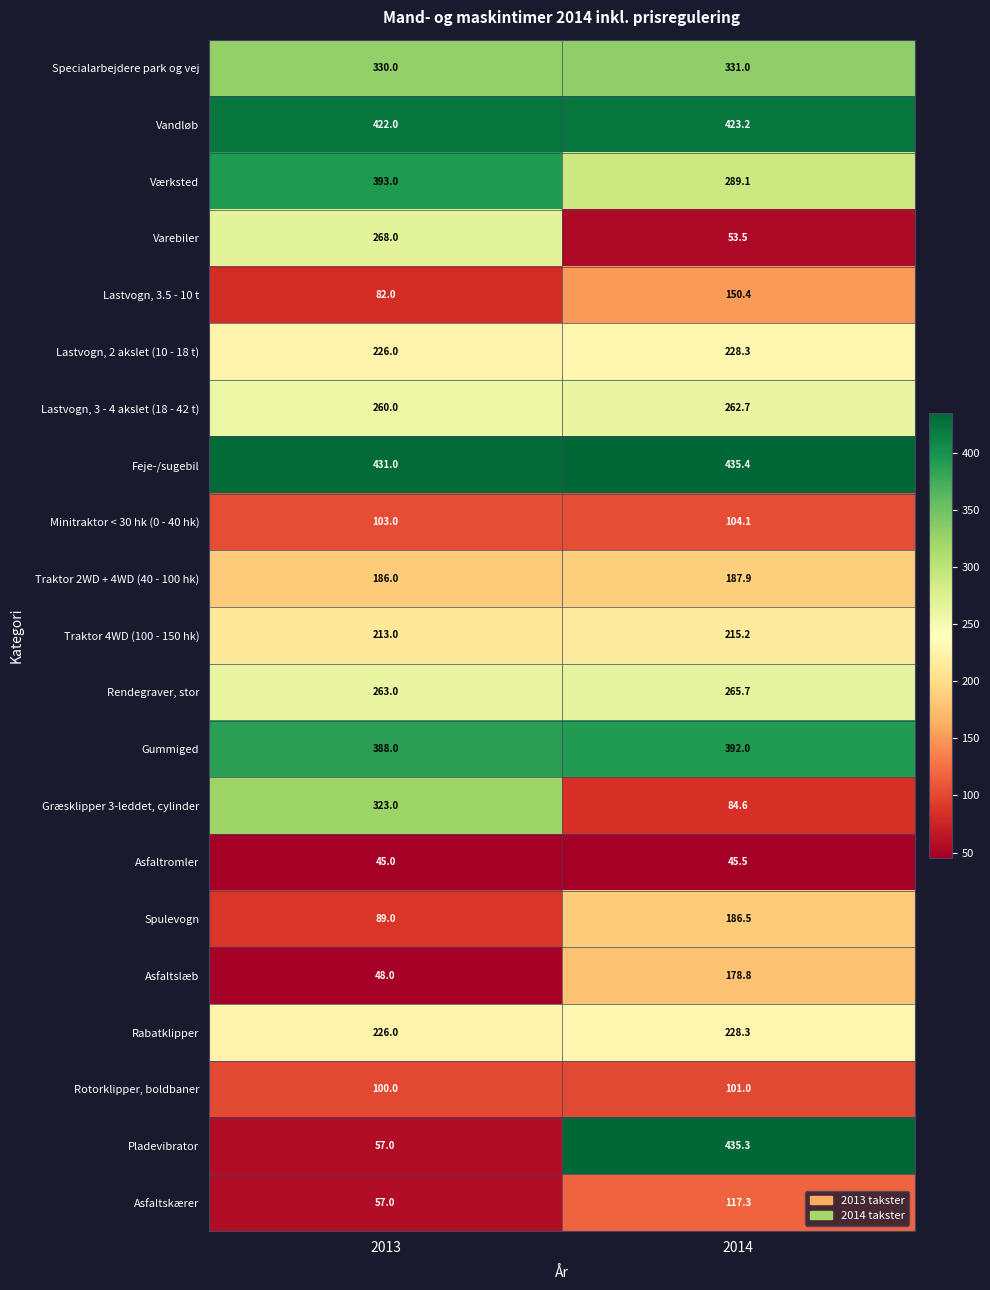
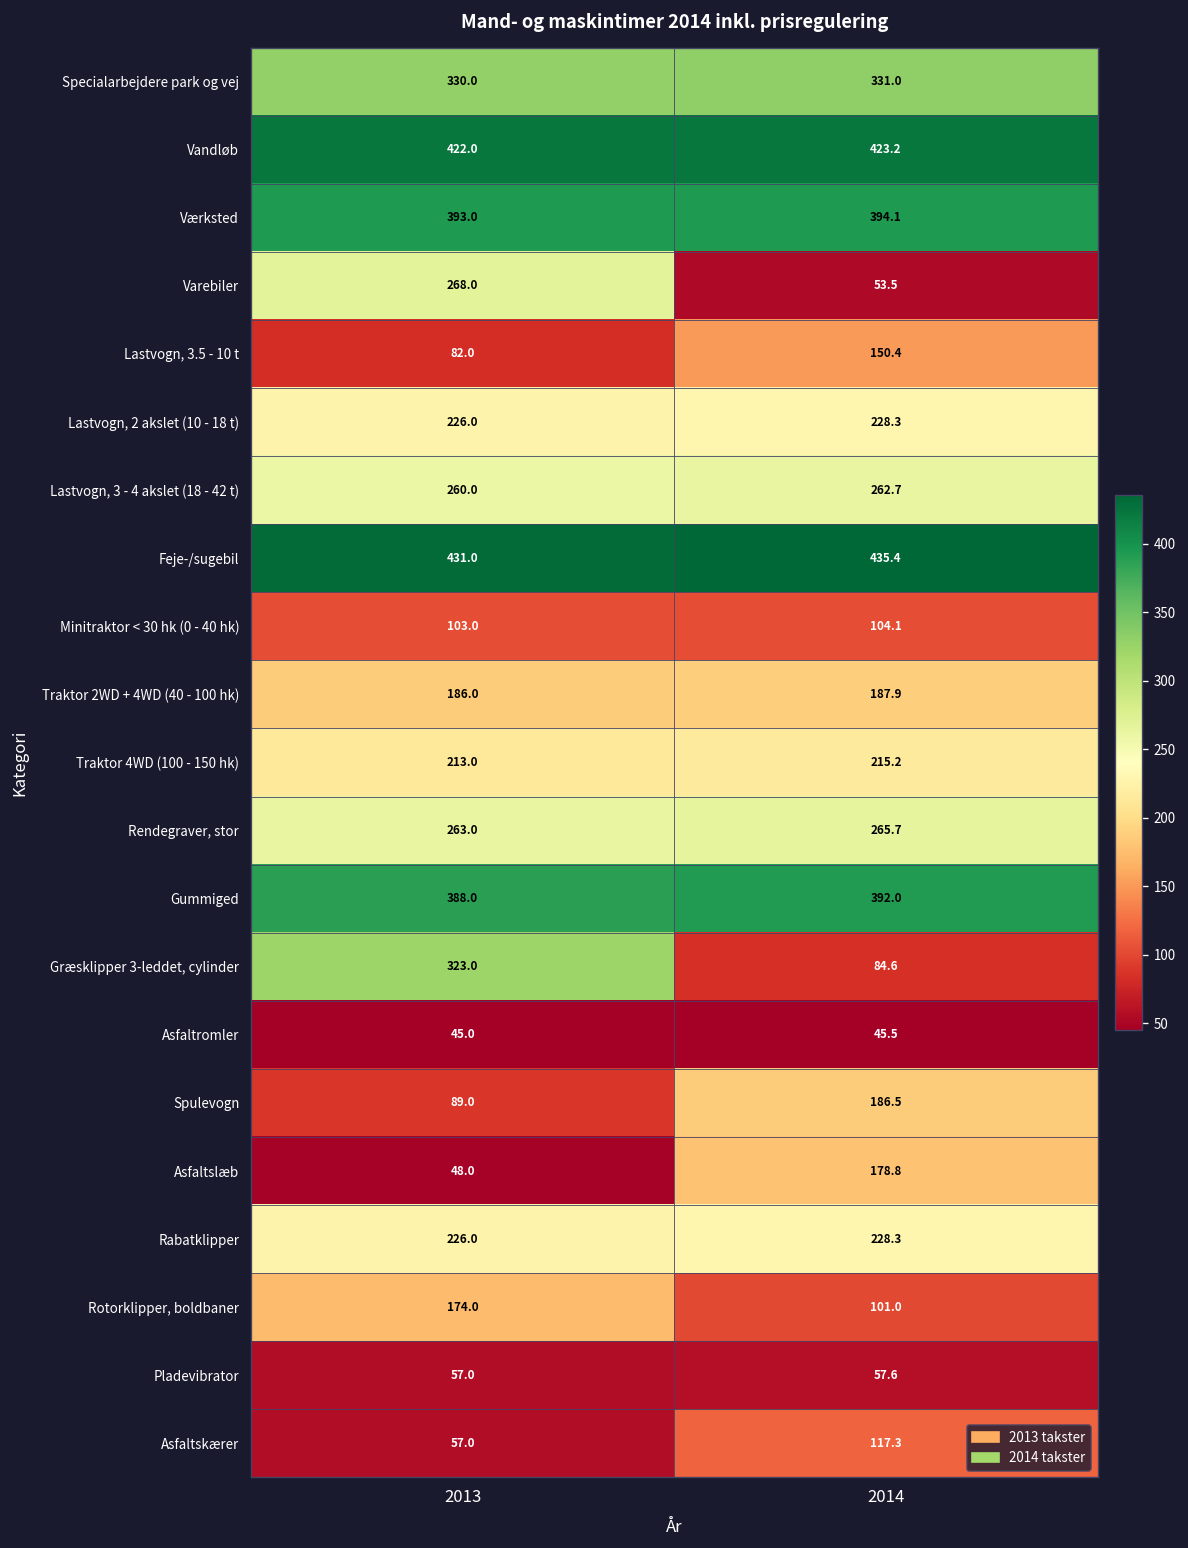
  {
    "Specialarbejdere park og vej": {
      "2013": 330.0,
      "2014": 331.0
    },
    "Vandløb": {
      "2013": 422.0,
      "2014": 423.2
    },
    "Værksted": {
      "2013": 393.0,
-     "2014": 289.1
+     "2014": 394.1
    },
    "Varebiler": {
      "2013": 268.0,
      "2014": 53.5
    },
    "Lastvogn, 3.5 - 10 t": {
      "2013": 82.0,
      "2014": 150.4
    },
    "Lastvogn, 2 akslet (10 - 18 t)": {
      "2013": 226.0,
      "2014": 228.3
    },
    "Lastvogn, 3 - 4 akslet (18 - 42 t)": {
      "2013": 260.0,
      "2014": 262.7
    },
    "Feje-/sugebil": {
      "2013": 431.0,
      "2014": 435.4
    },
    "Minitraktor < 30 hk (0 - 40 hk)": {
      "2013": 103.0,
      "2014": 104.1
    },
    "Traktor 2WD + 4WD (40 - 100 hk)": {
      "2013": 186.0,
      "2014": 187.9
    },
    "Traktor 4WD (100 - 150 hk)": {
      "2013": 213.0,
      "2014": 215.2
    },
    "Rendegraver, stor": {
      "2013": 263.0,
      "2014": 265.7
    },
    "Gummiged": {
      "2013": 388.0,
      "2014": 392.0
    },
    "Græsklipper 3-leddet, cylinder": {
      "2013": 323.0,
      "2014": 84.6
    },
    "Asfaltromler": {
      "2013": 45.0,
      "2014": 45.5
    },
    "Spulevogn": {
      "2013": 89.0,
      "2014": 186.5
    },
    "Asfaltslæb": {
      "2013": 48.0,
      "2014": 178.8
    },
    "Rabatklipper": {
      "2013": 226.0,
      "2014": 228.3
    },
    "Rotorklipper, boldbaner": {
-     "2013": 100.0,
+     "2013": 174.0,
      "2014": 101.0
    },
    "Pladevibrator": {
      "2013": 57.0,
-     "2014": 435.3
+     "2014": 57.6
    },
    "Asfaltskærer": {
      "2013": 57.0,
      "2014": 117.3
    }
  }
